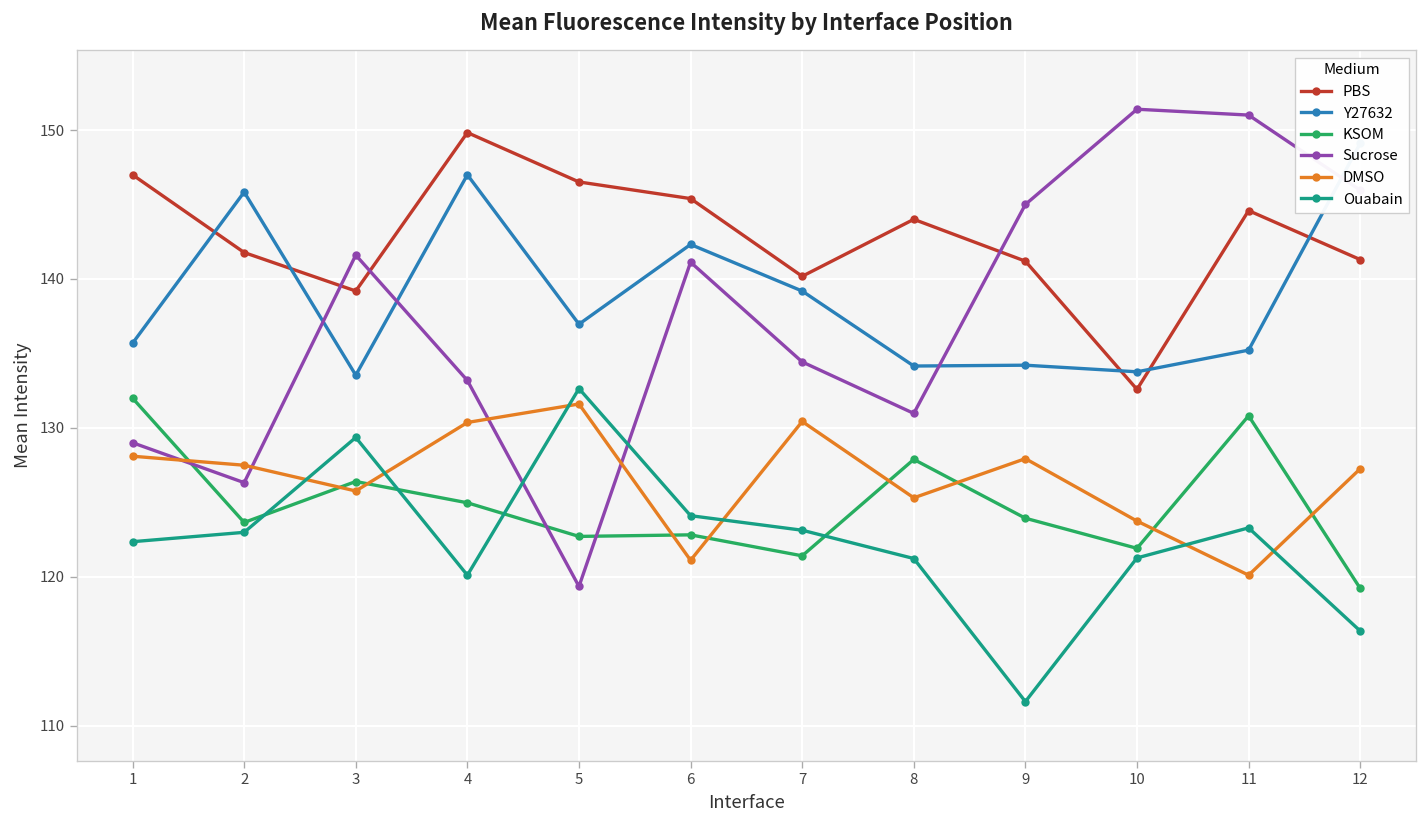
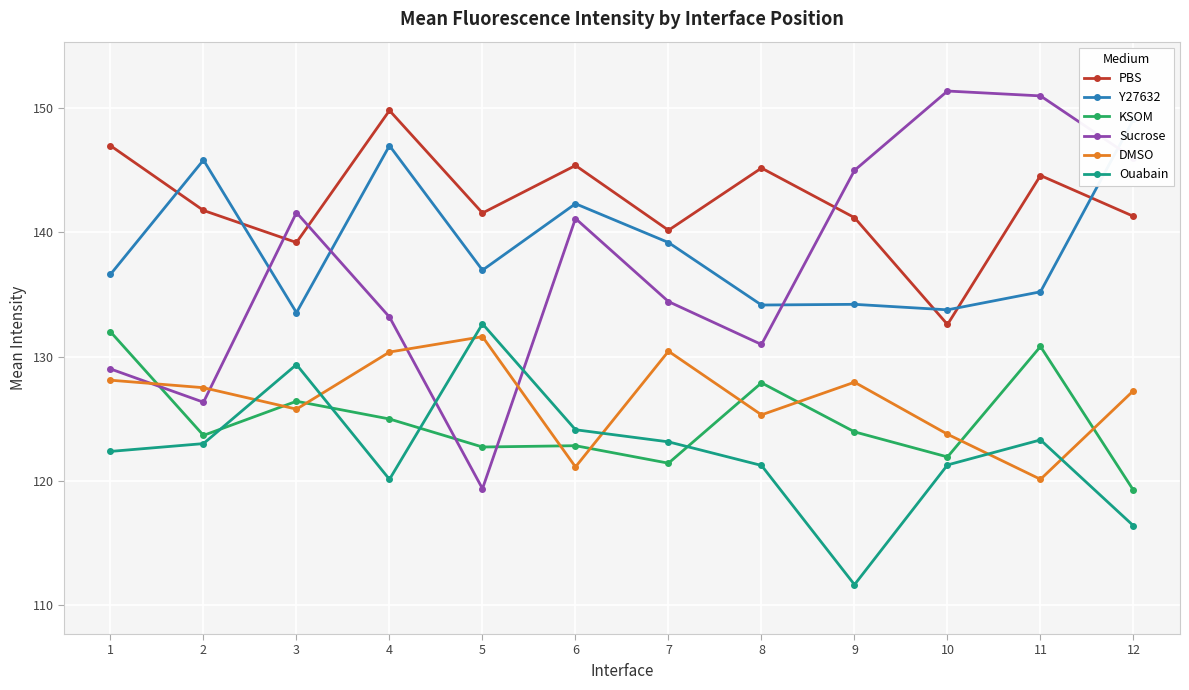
  {
    "PBS": {
      "1": 147.0,
      "2": 141.8,
      "3": 139.2,
      "4": 149.8,
-     "5": 146.5,
+     "5": 141.6,
      "6": 145.4,
      "7": 140.2,
-     "8": 144.0,
+     "8": 145.2,
      "9": 141.2,
      "10": 132.6,
      "11": 144.6,
      "12": 141.3
    },
    "Y27632": {
-     "1": 135.7,
+     "1": 136.6,
      "2": 145.8,
      "3": 133.5,
      "4": 147.0,
      "5": 137.0,
      "6": 142.3,
      "7": 139.2,
      "8": 134.2,
      "9": 134.2,
      "10": 133.8,
      "11": 135.2
    },
    "Sucrose": {
      "1": 129.0,
      "2": 126.3,
      "3": 141.6,
      "4": 133.2,
      "5": 119.3,
      "6": 141.1,
      "7": 134.4,
      "8": 131.0,
      "9": 145.0,
      "10": 151.4,
      "11": 151.0
    },
    "DMSO": {
      "1": 128.1,
      "2": 127.5,
      "3": 125.8,
      "4": 130.4,
      "5": 131.6,
      "6": 121.1,
      "7": 130.4,
      "8": 125.3,
      "9": 127.9,
      "10": 123.7,
      "11": 120.1,
      "12": 127.3
    }
  }
